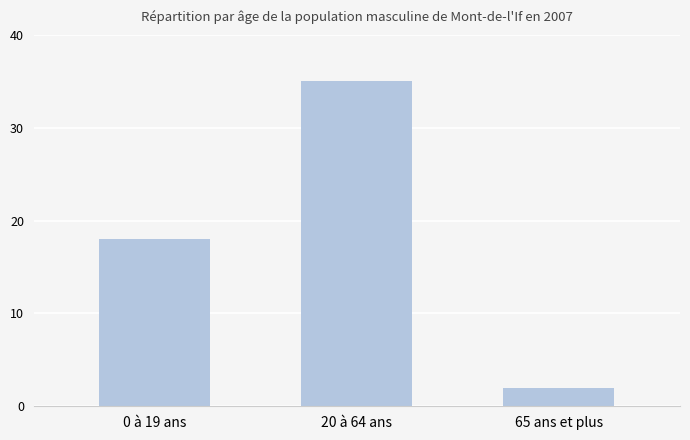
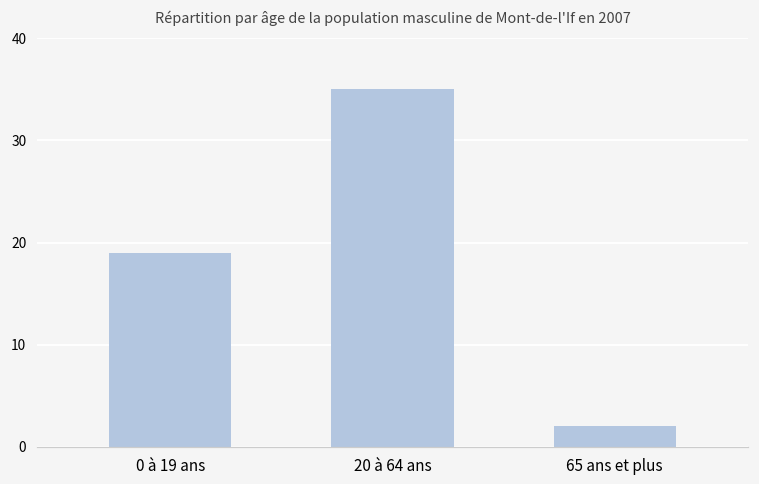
  {
-   "0 à 19 ans": 18,
+   "0 à 19 ans": 19,
    "20 à 64 ans": 35,
    "65 ans et plus": 2
  }
